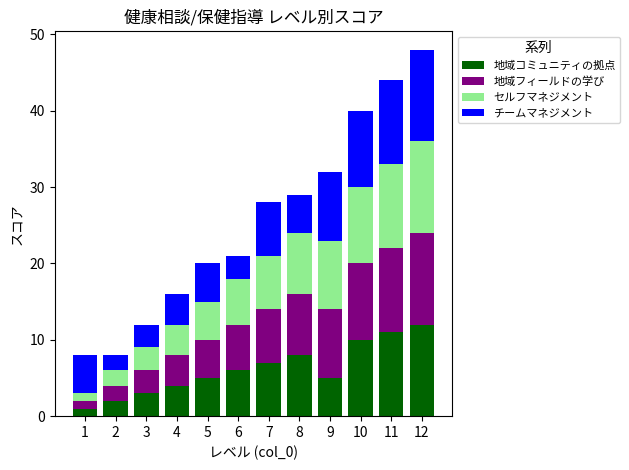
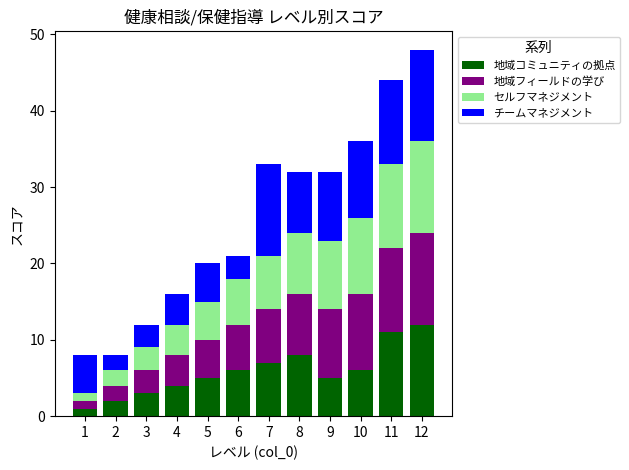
  {
    "地域コミュニティの拠点": {
      "1": 1,
      "2": 2,
      "3": 3,
      "4": 4,
      "5": 5,
      "6": 6,
      "7": 7,
      "8": 8,
      "9": 5,
-     "10": 10,
+     "10": 6,
      "11": 11,
      "12": 12
    },
    "地域フィールドの学び": {
      "1": 1,
      "2": 2,
      "3": 3,
      "4": 4,
      "5": 5,
      "6": 6,
      "7": 7,
      "8": 8,
      "9": 9,
      "10": 10,
      "11": 11,
      "12": 12
    },
    "セルフマネジメント": {
      "1": 1,
      "2": 2,
      "3": 3,
      "4": 4,
      "5": 5,
      "6": 6,
      "7": 7,
      "8": 8,
      "9": 9,
      "10": 10,
      "11": 11,
      "12": 12
    },
    "チームマネジメント": {
      "1": 5,
      "2": 2,
      "3": 3,
      "4": 4,
      "5": 5,
      "6": 3,
-     "7": 7,
-     "8": 5,
+     "7": 12,
+     "8": 8,
      "9": 9,
      "10": 10,
      "11": 11,
      "12": 12
    }
  }
